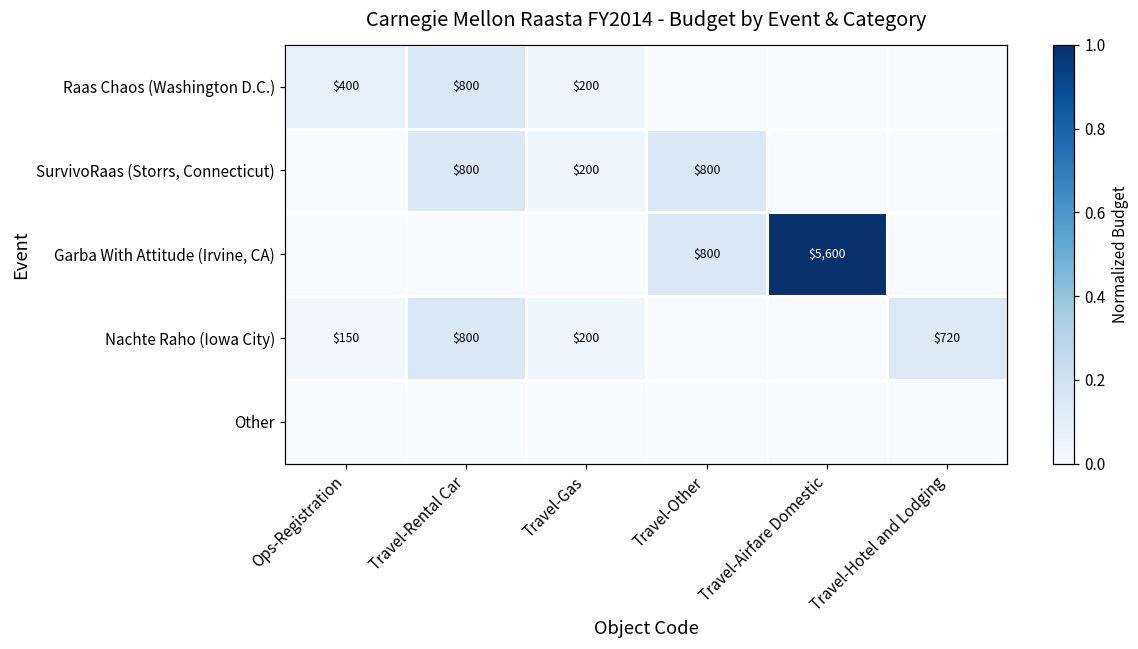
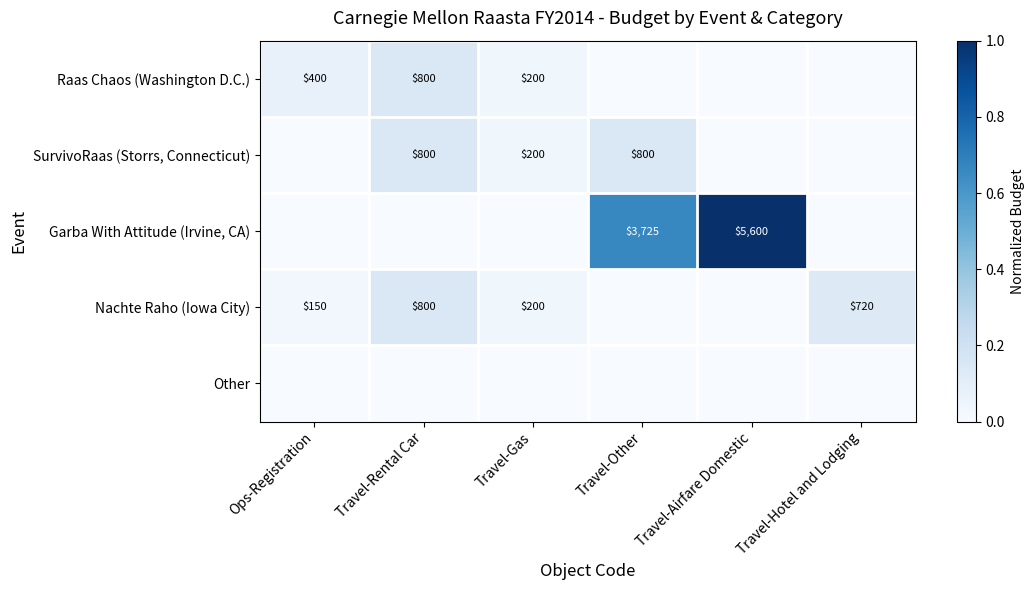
  {
    "Raas Chaos (Washington D.C.)": {
      "Ops-Registration": "$400",
      "Travel-Rental Car": "$800",
      "Travel-Gas": "$200"
    },
    "SurvivoRaas (Storrs, Connecticut)": {
      "Travel-Rental Car": "$800",
      "Travel-Gas": "$200",
      "Travel-Other": "$800"
    },
    "Garba With Attitude (Irvine, CA)": {
-     "Travel-Other": "$800",
+     "Travel-Other": "$3,725",
      "Travel-Airfare Domestic": "$5,600"
    },
    "Nachte Raho (Iowa City)": {
      "Ops-Registration": "$150",
      "Travel-Rental Car": "$800",
      "Travel-Gas": "$200",
      "Travel-Hotel and Lodging": "$720"
    }
  }
